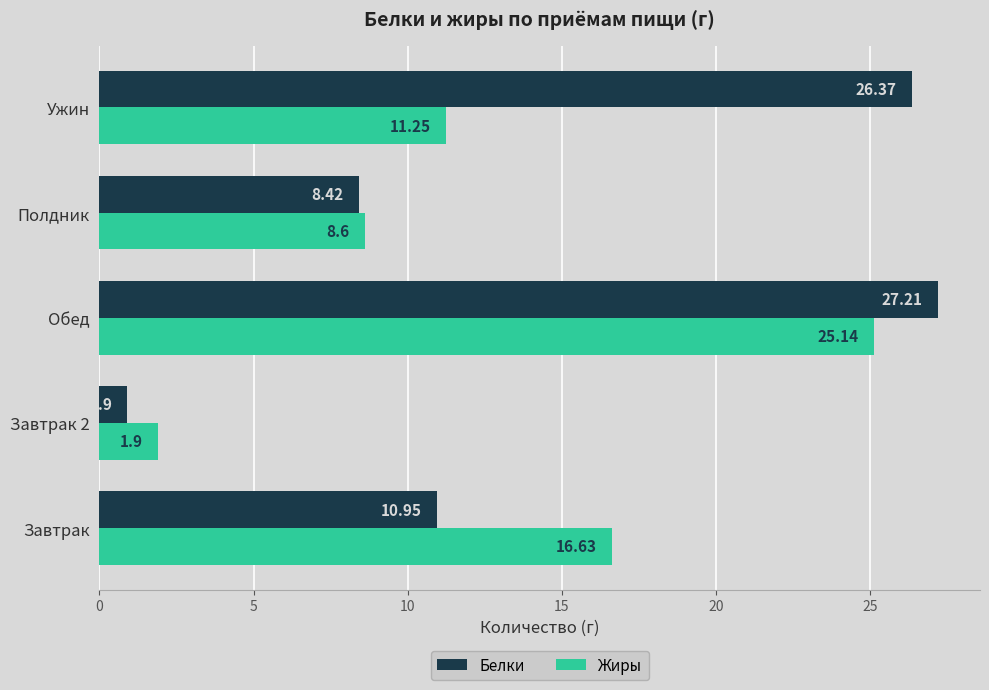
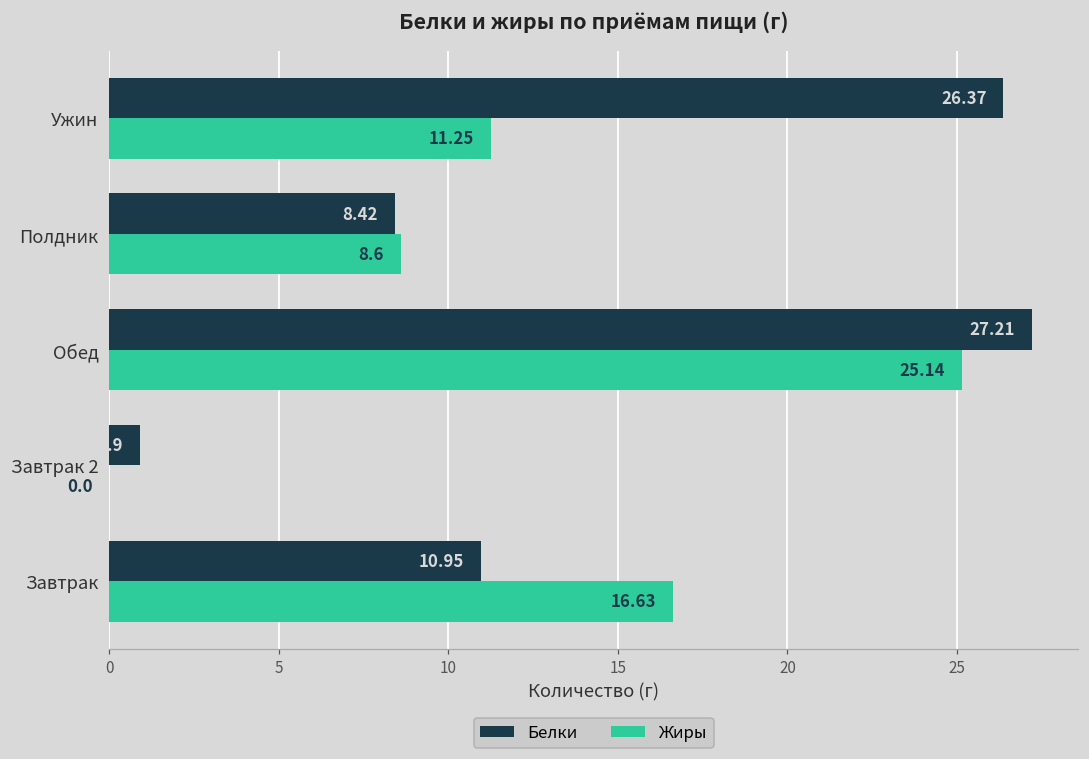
  {
    "Белки": {
      "Ужин": 26.37,
      "Полдник": 8.42,
      "Обед": 27.21,
      "Завтрак": 10.95
    },
    "Жиры": {
      "Ужин": 11.25,
      "Полдник": 8.6,
      "Обед": 25.14,
-     "Завтрак 2": 1.9,
+     "Завтрак 2": 0.0,
      "Завтрак": 16.63
    }
  }
